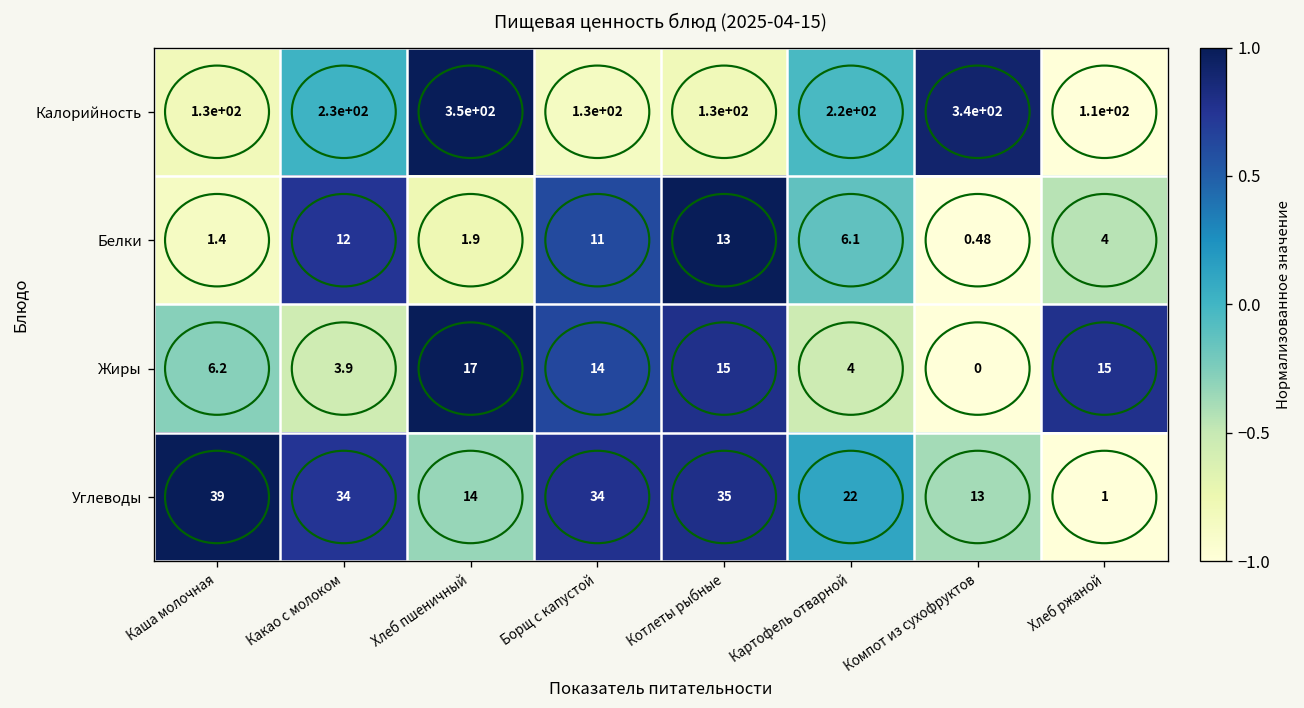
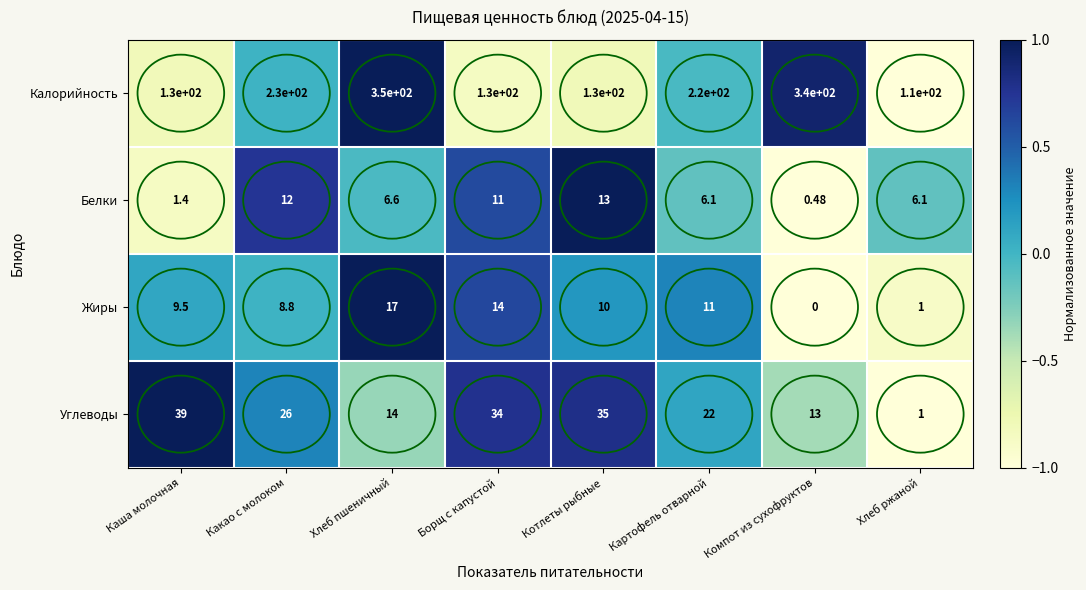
  {
    "Калорийность": {
      "Каша молочная": "1.3e+02",
      "Какао с молоком": "2.3e+02",
      "Хлеб пшеничный": "3.5e+02",
      "Борщ с капустой": "1.3e+02",
      "Котлеты рыбные": "1.3e+02",
      "Картофель отварной": "2.2e+02",
      "Компот из сухофруктов": "3.4e+02",
      "Хлеб ржаной": "1.1e+02"
    },
    "Белки": {
      "Каша молочная": "1.4",
      "Какао с молоком": "12",
-     "Хлеб пшеничный": "1.9",
+     "Хлеб пшеничный": "6.6",
      "Борщ с капустой": "11",
      "Котлеты рыбные": "13",
      "Картофель отварной": "6.1",
      "Компот из сухофруктов": "0.48",
-     "Хлеб ржаной": "4"
+     "Хлеб ржаной": "6.1"
    },
    "Жиры": {
-     "Каша молочная": "6.2",
-     "Какао с молоком": "3.9",
+     "Каша молочная": "9.5",
+     "Какао с молоком": "8.8",
      "Хлеб пшеничный": "17",
      "Борщ с капустой": "14",
-     "Котлеты рыбные": "15",
-     "Картофель отварной": "4",
+     "Котлеты рыбные": "10",
+     "Картофель отварной": "11",
      "Компот из сухофруктов": "0",
-     "Хлеб ржаной": "15"
+     "Хлеб ржаной": "1"
    },
    "Углеводы": {
      "Каша молочная": "39",
-     "Какао с молоком": "34",
+     "Какао с молоком": "26",
      "Хлеб пшеничный": "14",
      "Борщ с капустой": "34",
      "Котлеты рыбные": "35",
      "Картофель отварной": "22",
      "Компот из сухофруктов": "13",
      "Хлеб ржаной": "1"
    }
  }
